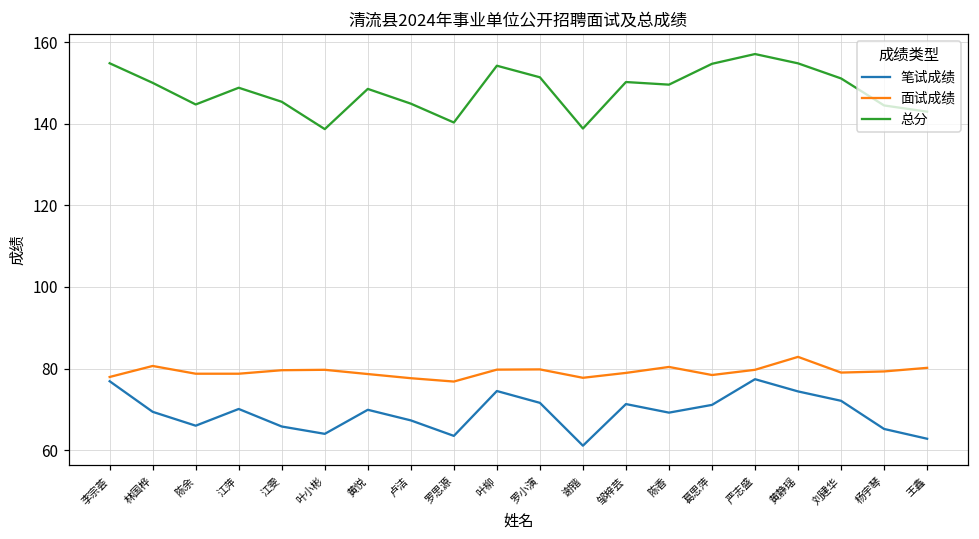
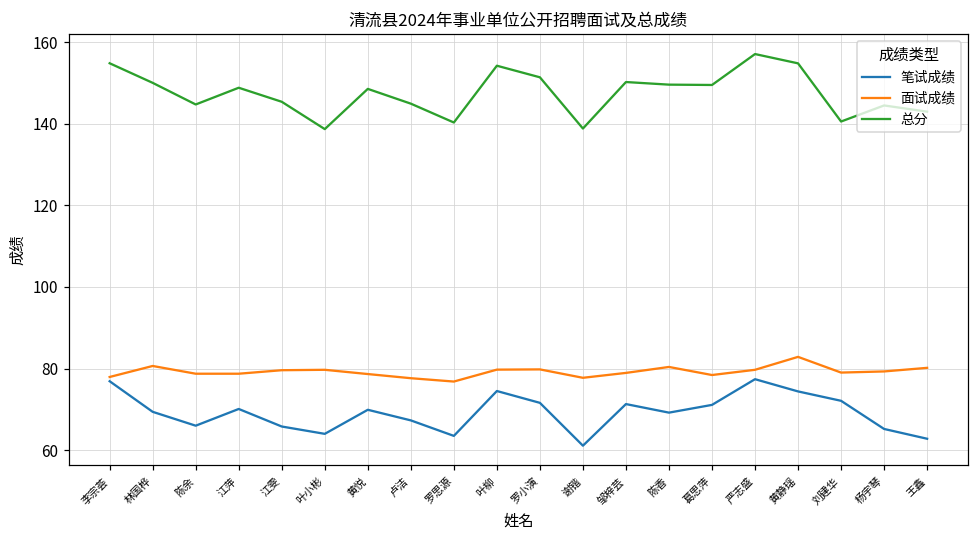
  {
    "笔试成绩": {
      "李宗荟": 77,
      "林国桦": 69,
      "陈余": 66,
      "江萍": 70,
      "江雯": 66,
      "叶小彬": 64,
      "黄悦": 70,
      "卢洁": 67,
      "罗思源": 64,
      "叶柳": 75,
      "罗小演": 72,
      "谢锴": 61,
      "邹梓芸": 71,
      "陈香": 69,
      "葛思萍": 71,
      "严志盛": 77,
      "黄静瑶": 74,
      "刘建华": 72,
      "杨宇琴": 65,
      "王鑫": 63
    },
    "面试成绩": {
      "李宗荟": 78,
      "林国桦": 81,
      "陈余": 79,
      "江萍": 79,
      "江雯": 80,
      "叶小彬": 80,
      "黄悦": 79,
      "卢洁": 78,
      "罗思源": 77,
      "叶柳": 80,
      "罗小演": 80,
      "谢锴": 78,
      "邹梓芸": 79,
      "陈香": 80,
      "葛思萍": 78,
      "严志盛": 80,
      "黄静瑶": 83,
      "刘建华": 79,
      "杨宇琴": 79,
      "王鑫": 80
    },
    "总分": {
      "李宗荟": 155,
      "林国桦": 150,
      "陈余": 145,
      "江萍": 149,
      "江雯": 145,
      "叶小彬": 139,
      "黄悦": 149,
      "卢洁": 145,
      "罗思源": 140,
      "叶柳": 154,
      "罗小演": 151,
      "谢锴": 139,
      "邹梓芸": 150,
      "陈香": 150,
-     "葛思萍": 155,
+     "葛思萍": 150,
      "严志盛": 157,
      "黄静瑶": 155,
-     "刘建华": 151
+     "刘建华": 141
    }
  }
